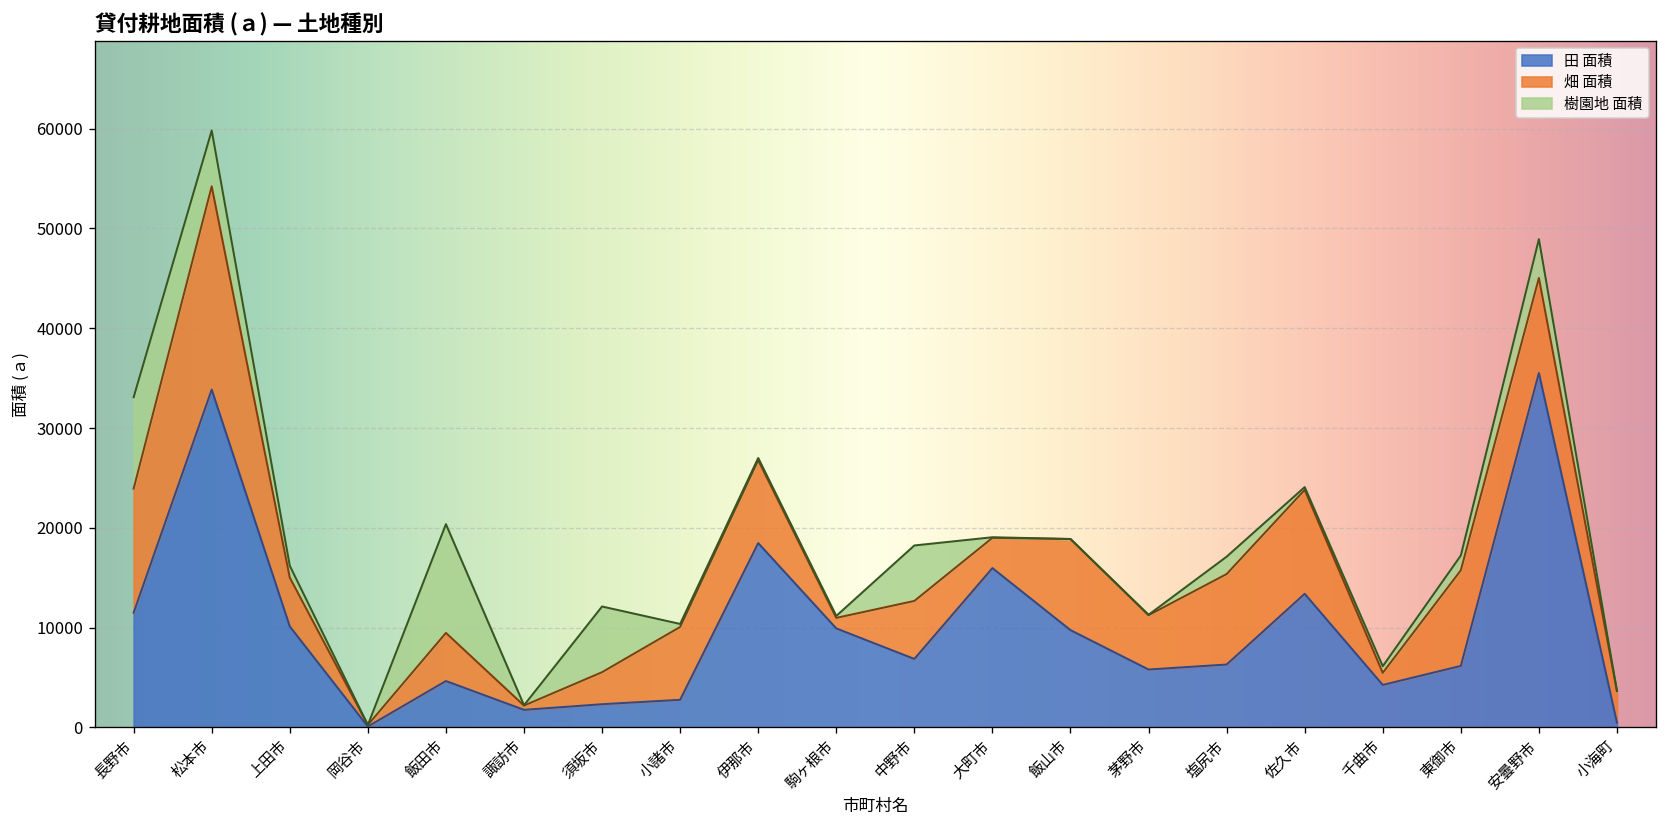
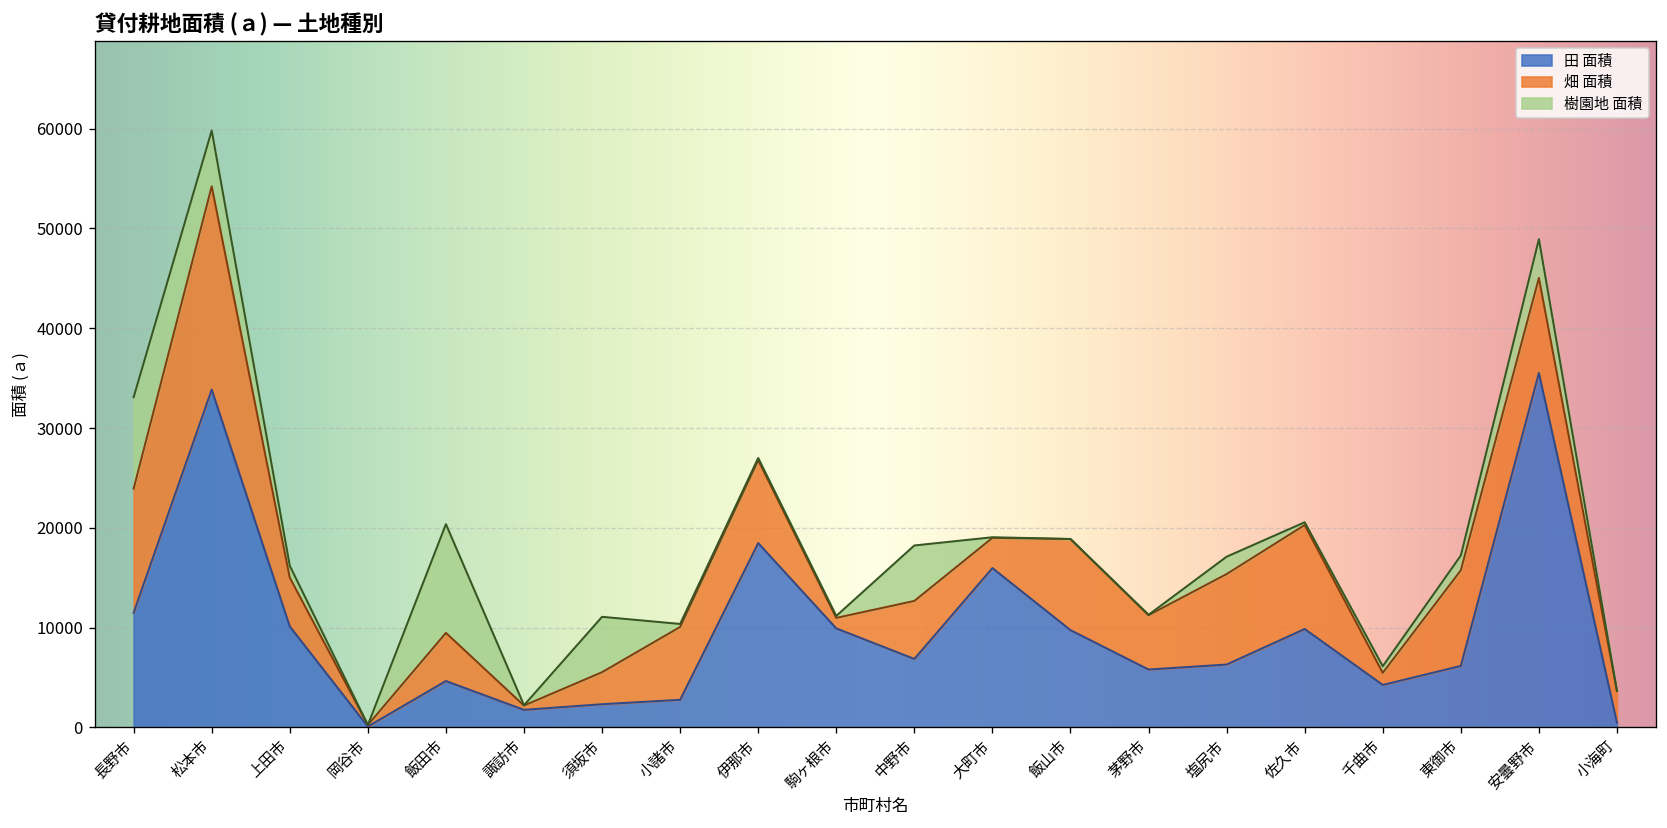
  {
    "田 面積": {
      "長野市": 11000,
      "松本市": 34000,
      "上田市": 10000,
      "飯田市": 5000,
      "諏訪市": 2000,
      "須坂市": 2000,
      "小諸市": 3000,
      "伊那市": 18000,
      "駒ヶ根市": 10000,
      "中野市": 7000,
      "大町市": 16000,
      "飯山市": 10000,
      "茅野市": 6000,
      "塩尻市": 6000,
-     "佐久市": 13000,
+     "佐久市": 10000,
      "千曲市": 4000,
      "東御市": 6000,
      "安曇野市": 36000,
      "小海町": 0
    },
    "畑 面積": {
      "長野市": 12000,
      "松本市": 20000,
      "上田市": 5000,
      "飯田市": 5000,
      "須坂市": 3000,
      "小諸市": 7000,
      "中野市": 6000,
      "塩尻市": 9000,
      "千曲市": 1000,
      "東御市": 10000,
      "安曇野市": 10000
    },
    "樹園地 面積": {
      "長野市": 9000,
      "松本市": 6000,
      "上田市": 1000,
      "飯田市": 11000,
-     "須坂市": 7000,
+     "須坂市": 6000,
      "小諸市": 0,
      "中野市": 6000,
      "塩尻市": 2000,
      "千曲市": 1000,
      "東御市": 1000,
      "安曇野市": 4000
    }
  }
